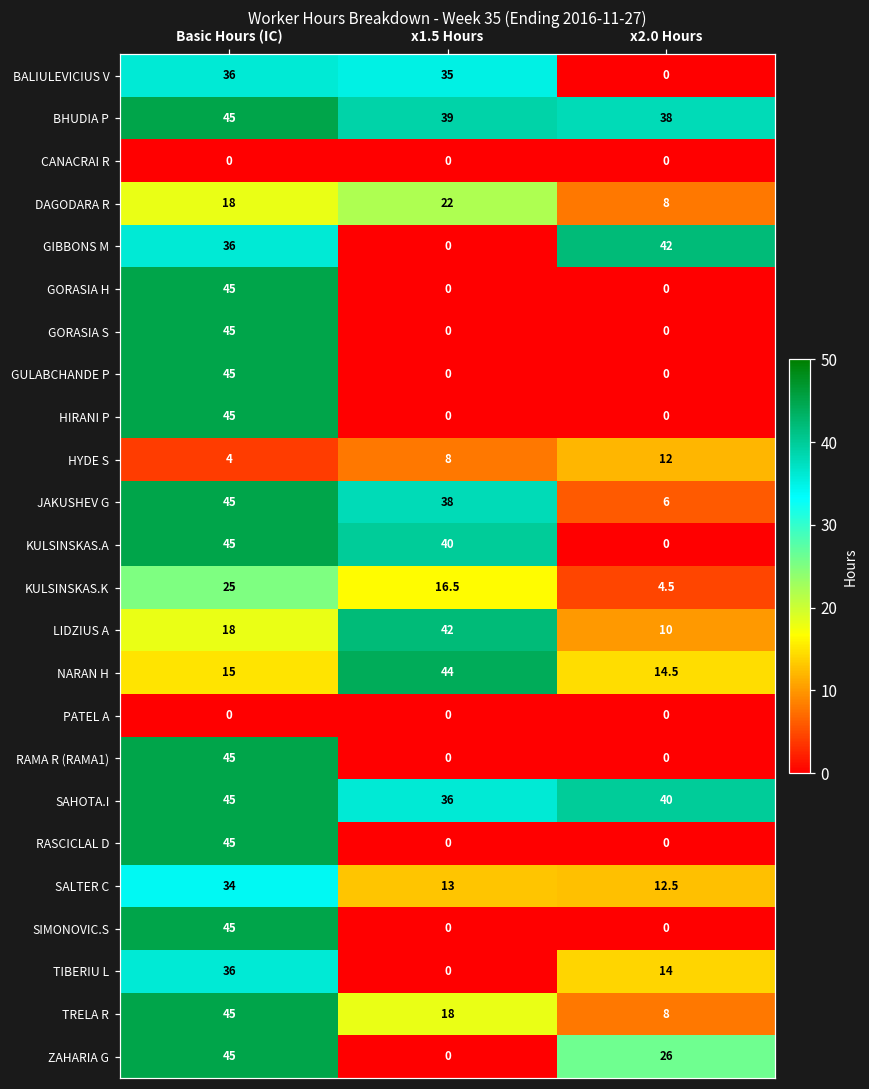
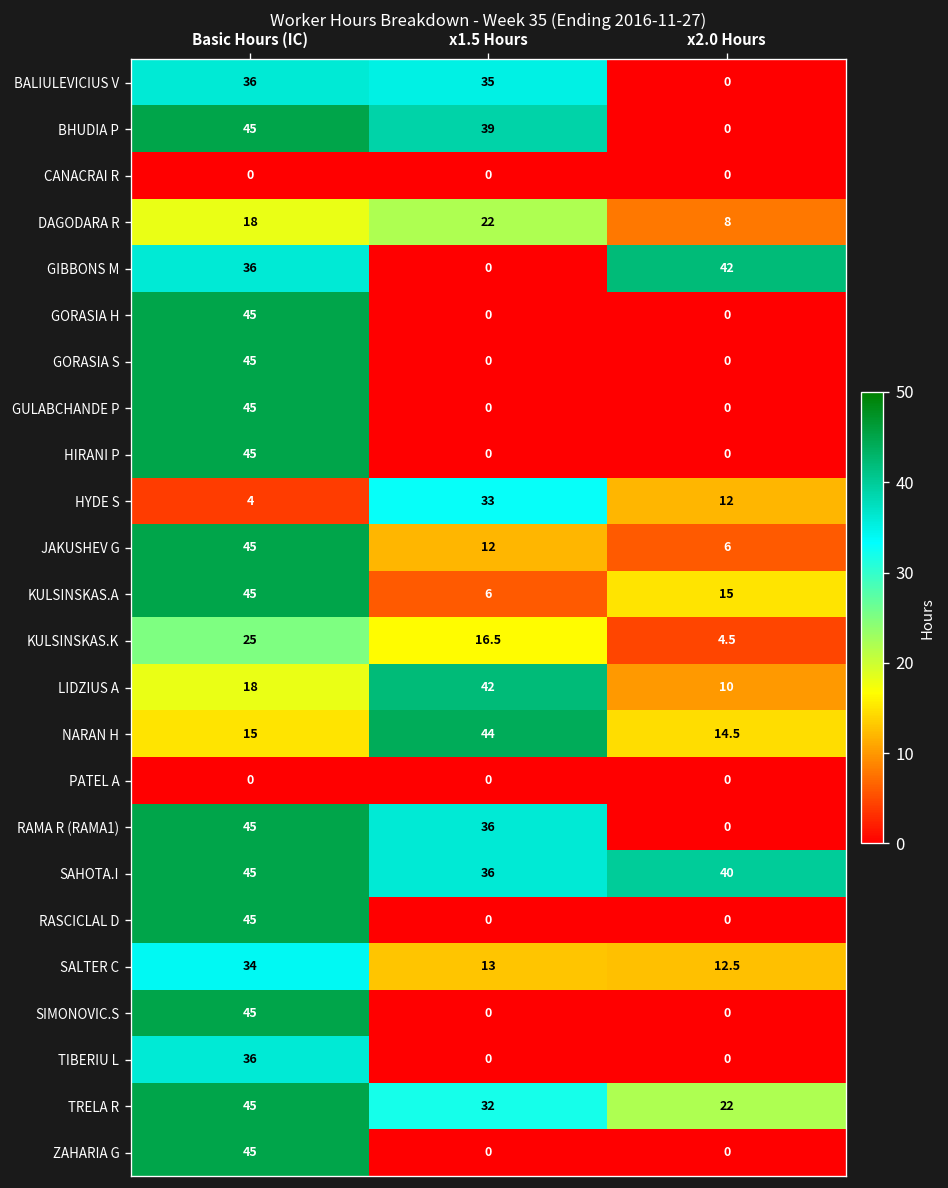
  {
    "BALIULEVICIUS V": {
      "Basic Hours (IC)": 36,
      "x1.5 Hours": 35,
      "x2.0 Hours": 0
    },
    "BHUDIA P": {
      "Basic Hours (IC)": 45,
      "x1.5 Hours": 39,
-     "x2.0 Hours": 38
+     "x2.0 Hours": 0
    },
    "CANACRAI R": {
      "Basic Hours (IC)": 0,
      "x1.5 Hours": 0,
      "x2.0 Hours": 0
    },
    "DAGODARA R": {
      "Basic Hours (IC)": 18,
      "x1.5 Hours": 22,
      "x2.0 Hours": 8
    },
    "GIBBONS M": {
      "Basic Hours (IC)": 36,
      "x1.5 Hours": 0,
      "x2.0 Hours": 42
    },
    "GORASIA H": {
      "Basic Hours (IC)": 45,
      "x1.5 Hours": 0,
      "x2.0 Hours": 0
    },
    "GORASIA S": {
      "Basic Hours (IC)": 45,
      "x1.5 Hours": 0,
      "x2.0 Hours": 0
    },
    "GULABCHANDE P": {
      "Basic Hours (IC)": 45,
      "x1.5 Hours": 0,
      "x2.0 Hours": 0
    },
    "HIRANI P": {
      "Basic Hours (IC)": 45,
      "x1.5 Hours": 0,
      "x2.0 Hours": 0
    },
    "HYDE S": {
      "Basic Hours (IC)": 4,
-     "x1.5 Hours": 8,
+     "x1.5 Hours": 33,
      "x2.0 Hours": 12
    },
    "JAKUSHEV G": {
      "Basic Hours (IC)": 45,
-     "x1.5 Hours": 38,
+     "x1.5 Hours": 12,
      "x2.0 Hours": 6
    },
    "KULSINSKAS.A": {
      "Basic Hours (IC)": 45,
-     "x1.5 Hours": 40,
-     "x2.0 Hours": 0
+     "x1.5 Hours": 6,
+     "x2.0 Hours": 15
    },
    "KULSINSKAS.K": {
      "Basic Hours (IC)": 25,
      "x1.5 Hours": 16.5,
      "x2.0 Hours": 4.5
    },
    "LIDZIUS A": {
      "Basic Hours (IC)": 18,
      "x1.5 Hours": 42,
      "x2.0 Hours": 10
    },
    "NARAN H": {
      "Basic Hours (IC)": 15,
      "x1.5 Hours": 44,
      "x2.0 Hours": 14.5
    },
    "PATEL A": {
      "Basic Hours (IC)": 0,
      "x1.5 Hours": 0,
      "x2.0 Hours": 0
    },
    "RAMA R (RAMA1)": {
      "Basic Hours (IC)": 45,
-     "x1.5 Hours": 0,
+     "x1.5 Hours": 36,
      "x2.0 Hours": 0
    },
    "SAHOTA.I": {
      "Basic Hours (IC)": 45,
      "x1.5 Hours": 36,
      "x2.0 Hours": 40
    },
    "RASCICLAL D": {
      "Basic Hours (IC)": 45,
      "x1.5 Hours": 0,
      "x2.0 Hours": 0
    },
    "SALTER C": {
      "Basic Hours (IC)": 34,
      "x1.5 Hours": 13,
      "x2.0 Hours": 12.5
    },
    "SIMONOVIC.S": {
      "Basic Hours (IC)": 45,
      "x1.5 Hours": 0,
      "x2.0 Hours": 0
    },
    "TIBERIU L": {
      "Basic Hours (IC)": 36,
      "x1.5 Hours": 0,
-     "x2.0 Hours": 14
+     "x2.0 Hours": 0
    },
    "TRELA R": {
      "Basic Hours (IC)": 45,
-     "x1.5 Hours": 18,
-     "x2.0 Hours": 8
+     "x1.5 Hours": 32,
+     "x2.0 Hours": 22
    },
    "ZAHARIA G": {
      "Basic Hours (IC)": 45,
      "x1.5 Hours": 0,
-     "x2.0 Hours": 26
+     "x2.0 Hours": 0
    }
  }
